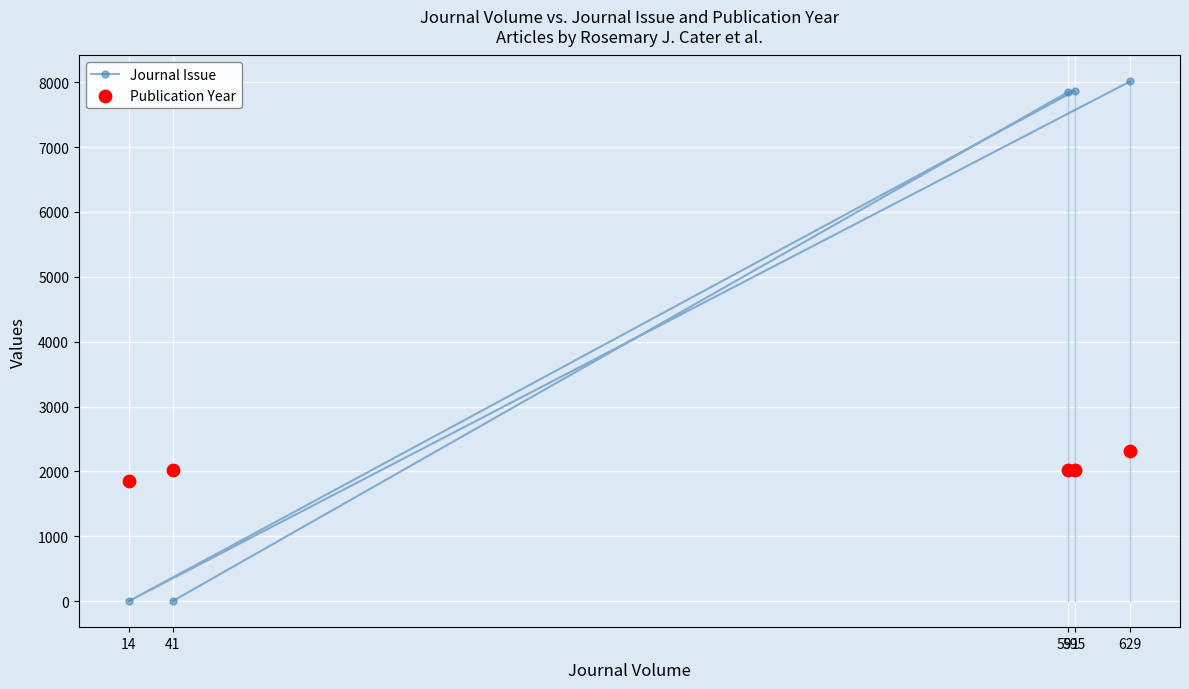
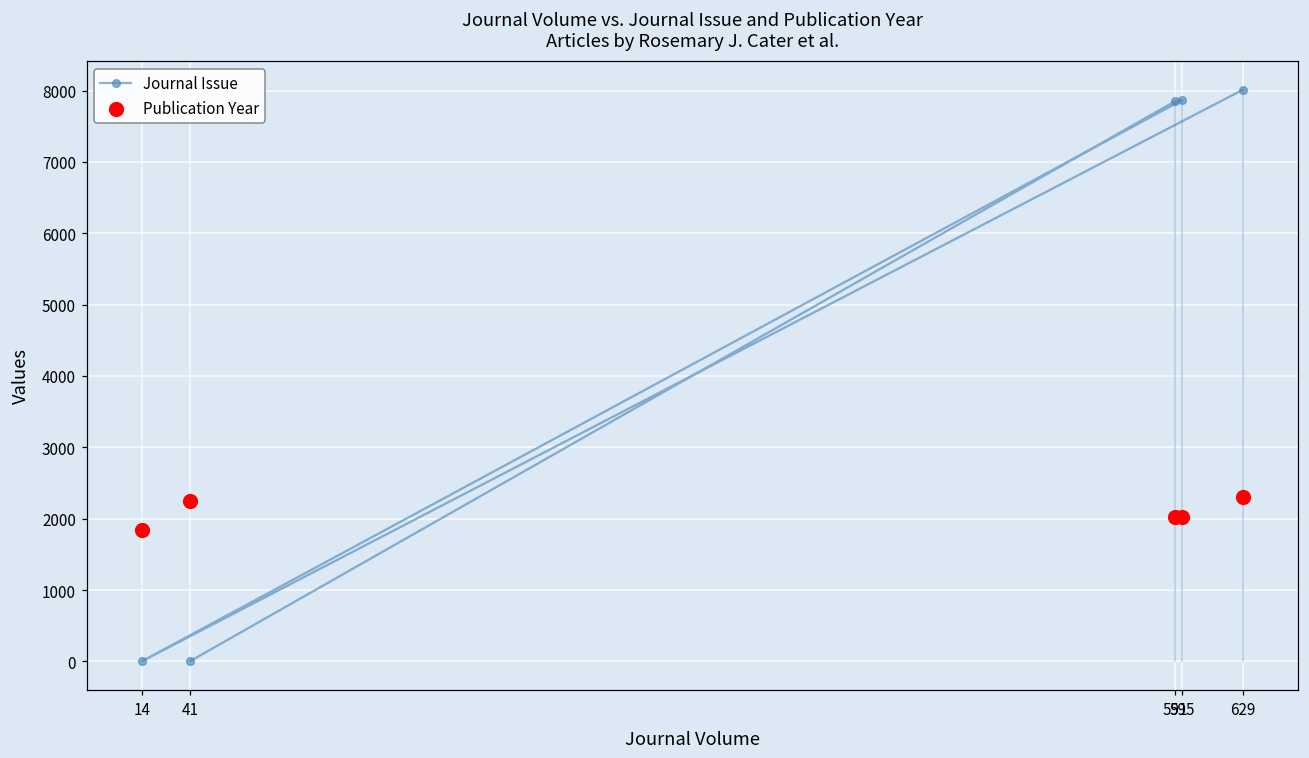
  {
    "Publication Year": {
-     "41": 2000
+     "41": 2300
    }
  }
